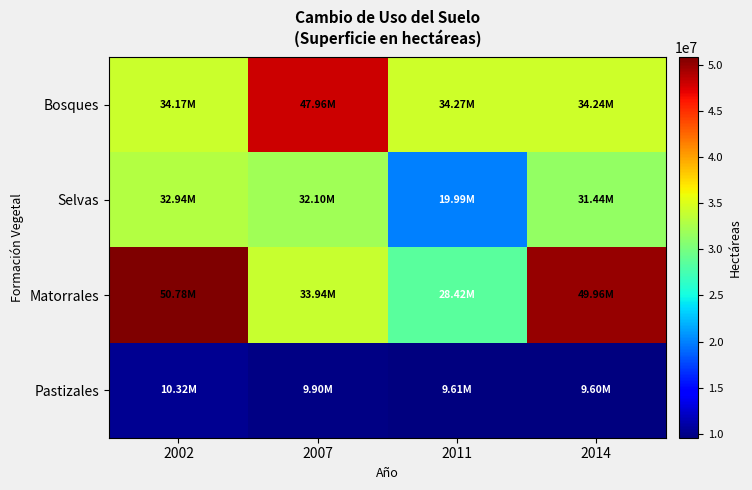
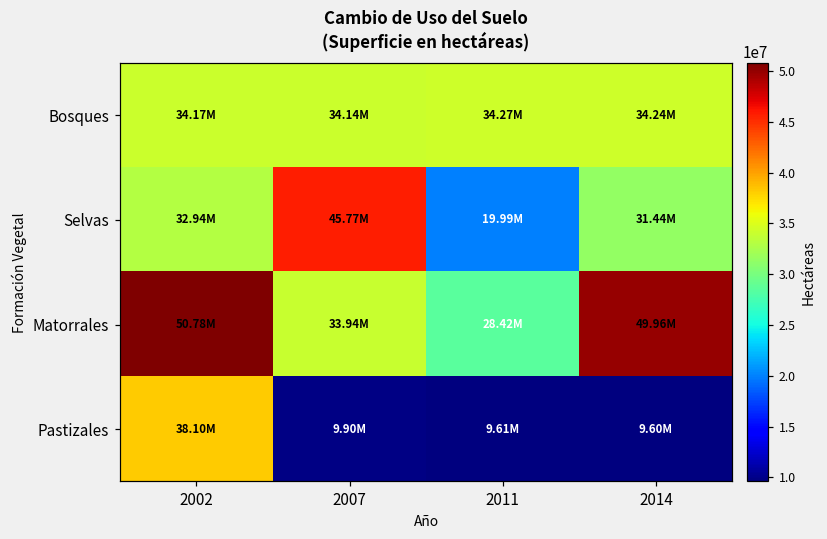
  {
    "Bosques": {
      "2002": "34.17M",
-     "2007": "47.96M",
+     "2007": "34.14M",
      "2011": "34.27M",
      "2014": "34.24M"
    },
    "Selvas": {
      "2002": "32.94M",
-     "2007": "32.10M",
+     "2007": "45.77M",
      "2011": "19.99M",
      "2014": "31.44M"
    },
    "Matorrales": {
      "2002": "50.78M",
      "2007": "33.94M",
      "2011": "28.42M",
      "2014": "49.96M"
    },
    "Pastizales": {
-     "2002": "10.32M",
+     "2002": "38.10M",
      "2007": "9.90M",
      "2011": "9.61M",
      "2014": "9.60M"
    }
  }
